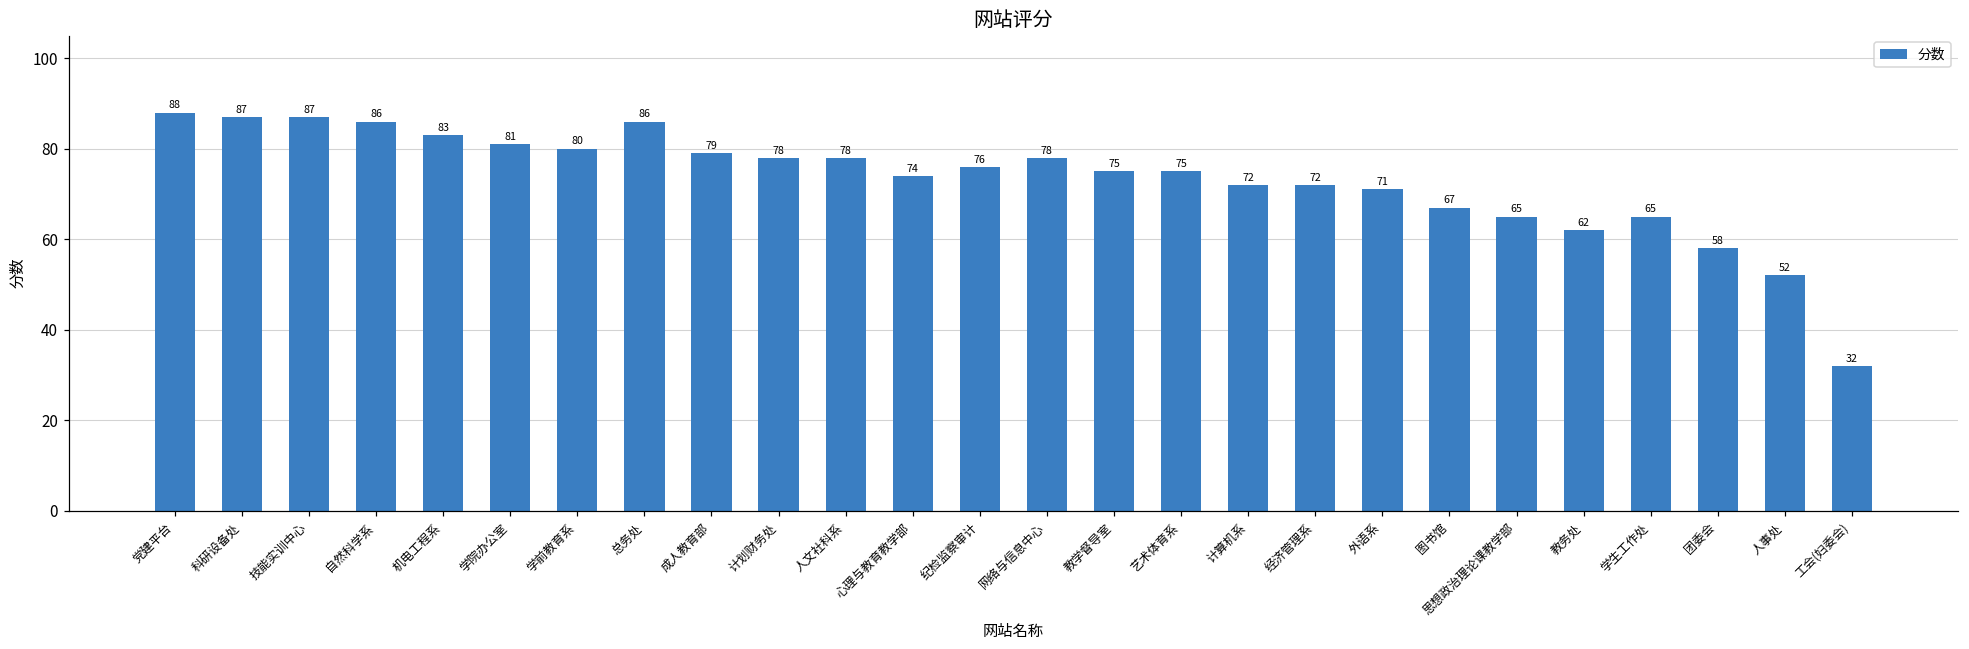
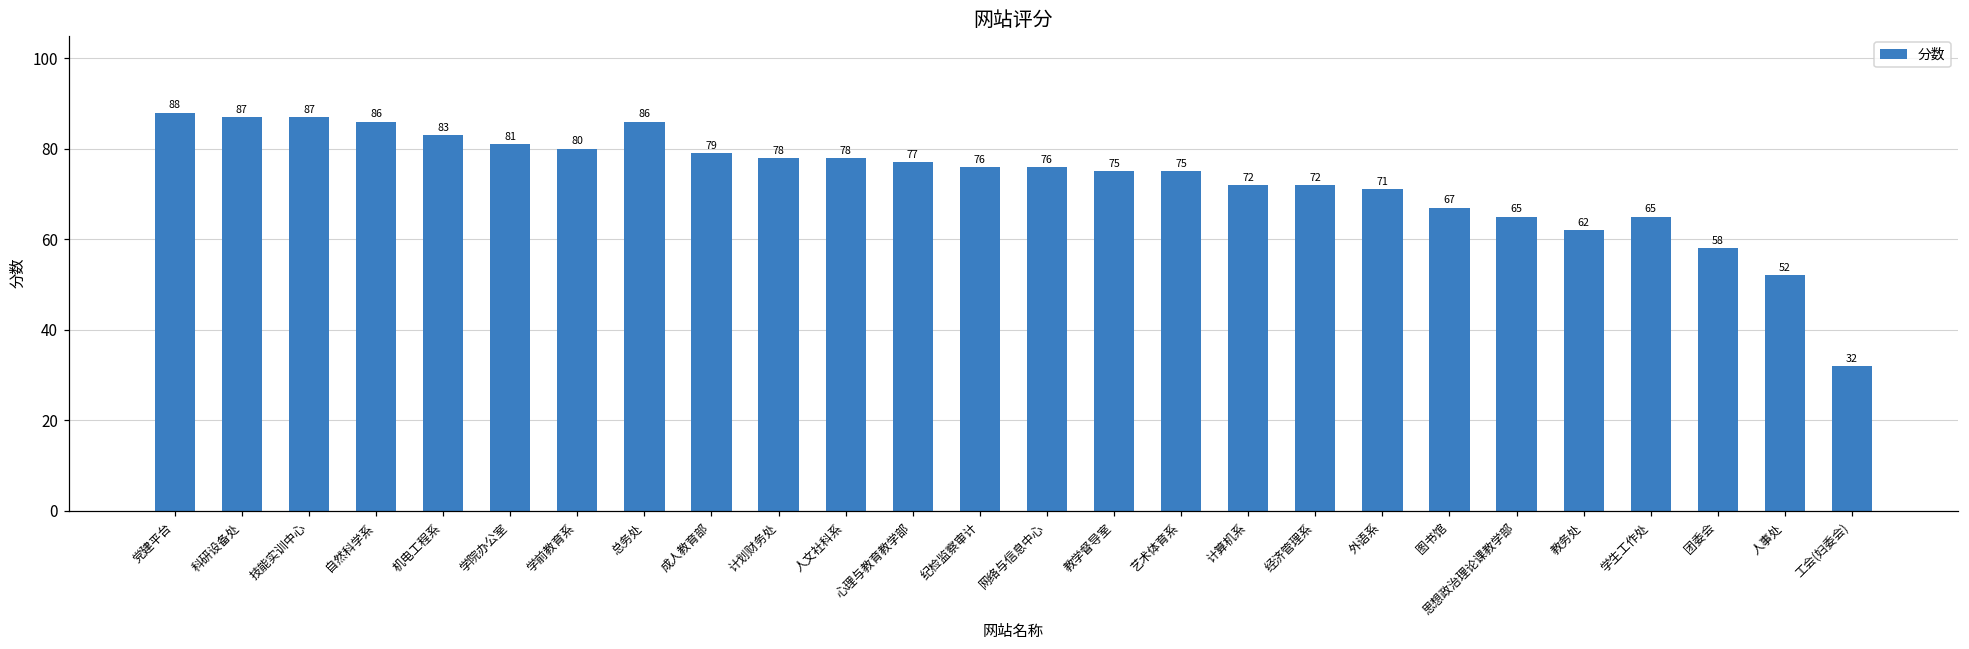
  {
    "党建平台": 88,
    "科研设备处": 87,
    "技能实训中心": 87,
    "自然科学系": 86,
    "机电工程系": 83,
    "学院办公室": 81,
    "学前教育系": 80,
    "总务处": 86,
    "成人教育部": 79,
    "计划财务处": 78,
    "人文社科系": 78,
-   "心理与教育教学部": 74,
+   "心理与教育教学部": 77,
    "纪检监察审计": 76,
-   "网络与信息中心": 78,
+   "网络与信息中心": 76,
    "教学督导室": 75,
    "艺术体育系": 75,
    "计算机系": 72,
    "经济管理系": 72,
    "外语系": 71,
    "图书馆": 67,
    "思想政治理论课教学部": 65,
    "教务处": 62,
    "学生工作处": 65,
    "团委会": 58,
    "人事处": 52,
    "工会(妇委会)": 32
  }
